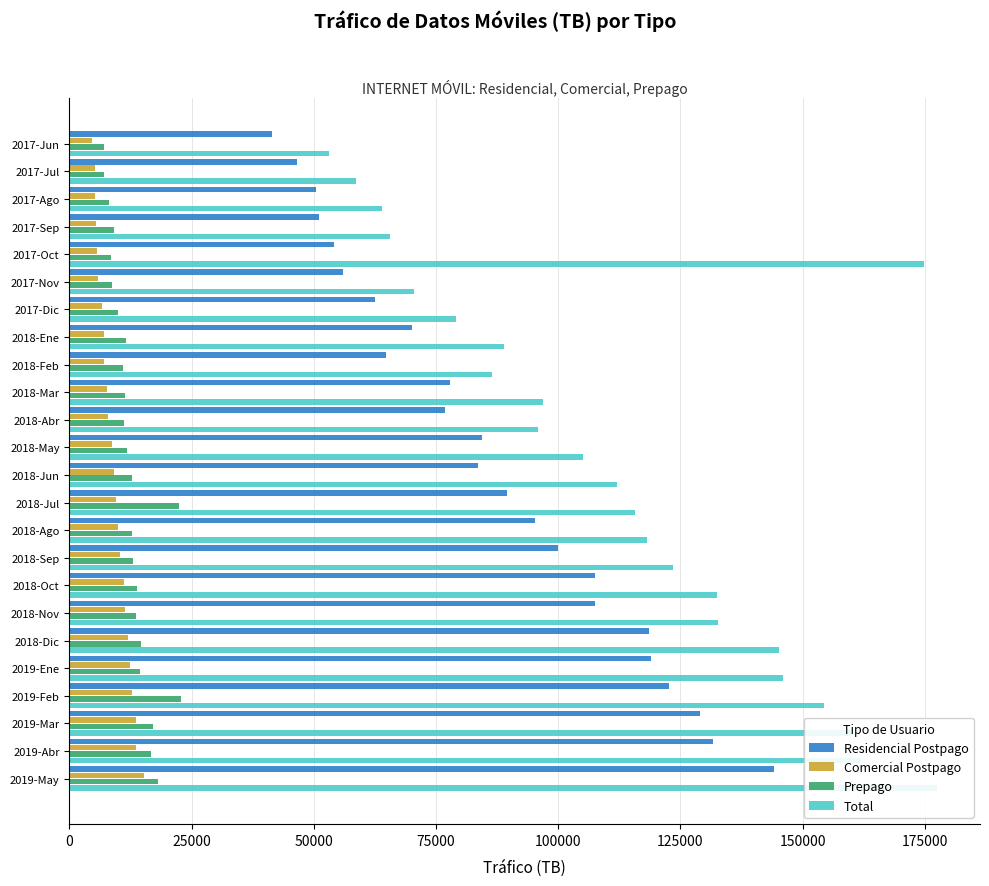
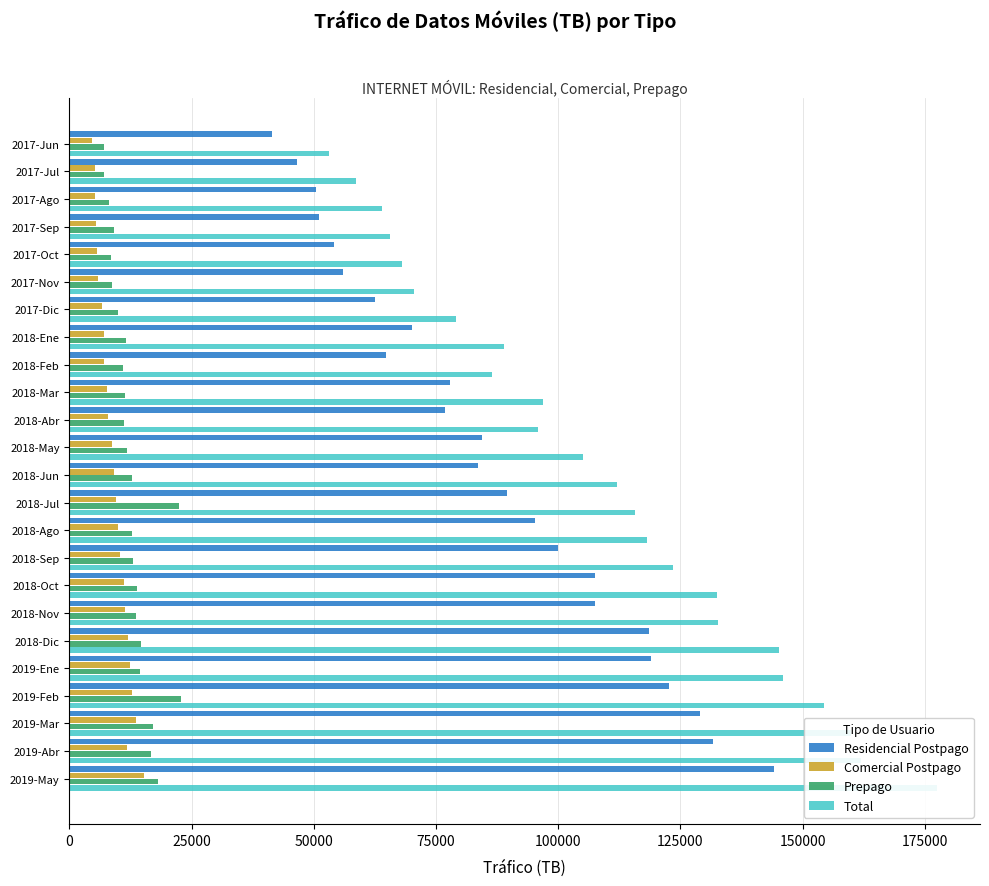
  {
    "Residencial Postpago": {
      "2017-Jun": 41000,
      "2017-Jul": 47000,
      "2017-Ago": 51000,
      "2017-Sep": 51000,
      "2017-Oct": 54000,
      "2017-Nov": 56000,
      "2017-Dic": 63000,
      "2018-Ene": 70000,
      "2018-Feb": 65000,
      "2018-Mar": 78000,
      "2018-Abr": 77000,
      "2018-May": 84000,
      "2018-Jun": 84000,
      "2018-Jul": 90000,
      "2018-Ago": 95000,
      "2018-Sep": 100000,
      "2018-Oct": 107000,
      "2018-Nov": 108000,
      "2018-Dic": 119000,
      "2019-Ene": 119000,
      "2019-Feb": 123000,
      "2019-Mar": 129000,
      "2019-Abr": 132000,
      "2019-May": 144000
    },
    "Comercial Postpago": {
      "2017-Jun": 5000,
      "2017-Jul": 5000,
      "2017-Ago": 5000,
      "2017-Sep": 6000,
      "2017-Oct": 6000,
      "2017-Nov": 6000,
      "2017-Dic": 7000,
      "2018-Ene": 7000,
      "2018-Feb": 7000,
      "2018-Mar": 8000,
      "2018-Abr": 8000,
      "2018-May": 9000,
      "2018-Jun": 9000,
      "2018-Jul": 10000,
      "2018-Ago": 10000,
      "2018-Sep": 10000,
      "2018-Oct": 11000,
      "2018-Nov": 11000,
      "2018-Dic": 12000,
      "2019-Ene": 13000,
      "2019-Feb": 13000,
      "2019-Mar": 14000,
-     "2019-Abr": 14000,
+     "2019-Abr": 12000,
      "2019-May": 15000
    },
    "Prepago": {
      "2017-Jun": 7000,
      "2017-Jul": 7000,
      "2017-Ago": 8000,
      "2017-Sep": 9000,
      "2017-Oct": 9000,
      "2017-Nov": 9000,
      "2017-Dic": 10000,
      "2018-Ene": 12000,
      "2018-Feb": 11000,
      "2018-Mar": 11000,
      "2018-Abr": 11000,
      "2018-May": 12000,
      "2018-Jun": 13000,
      "2018-Jul": 22000,
      "2018-Ago": 13000,
      "2018-Sep": 13000,
      "2018-Oct": 14000,
      "2018-Nov": 14000,
      "2018-Dic": 15000,
      "2019-Ene": 15000,
      "2019-Feb": 23000,
      "2019-Mar": 17000,
      "2019-Abr": 17000,
      "2019-May": 18000
    },
    "Total": {
      "2017-Jun": 53000,
      "2017-Jul": 59000,
      "2017-Ago": 64000,
      "2017-Sep": 66000,
-     "2017-Oct": 175000,
+     "2017-Oct": 68000,
      "2017-Nov": 71000,
      "2017-Dic": 79000,
      "2018-Ene": 89000,
      "2018-Feb": 87000,
      "2018-Mar": 97000,
      "2018-Abr": 96000,
      "2018-May": 105000,
      "2018-Jun": 112000,
      "2018-Jul": 116000,
      "2018-Ago": 118000,
      "2018-Sep": 123000,
      "2018-Oct": 132000,
      "2018-Nov": 133000,
      "2018-Dic": 145000,
      "2019-Ene": 146000,
      "2019-Feb": 154000
    }
  }
